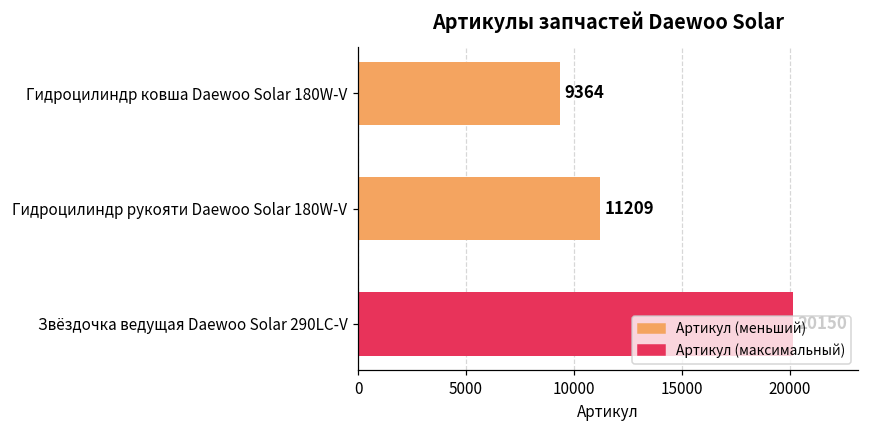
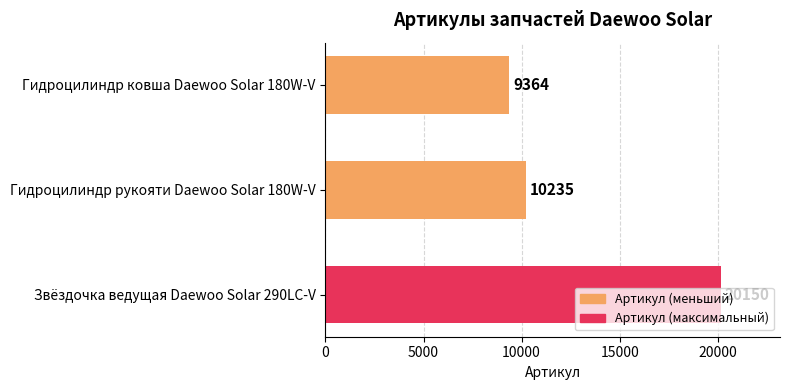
  {
    "Гидроцилиндр ковша Daewoo Solar 180W-V": 9364,
-   "Гидроцилиндр рукояти Daewoo Solar 180W-V": 11209
+   "Гидроцилиндр рукояти Daewoo Solar 180W-V": 10235
  }
